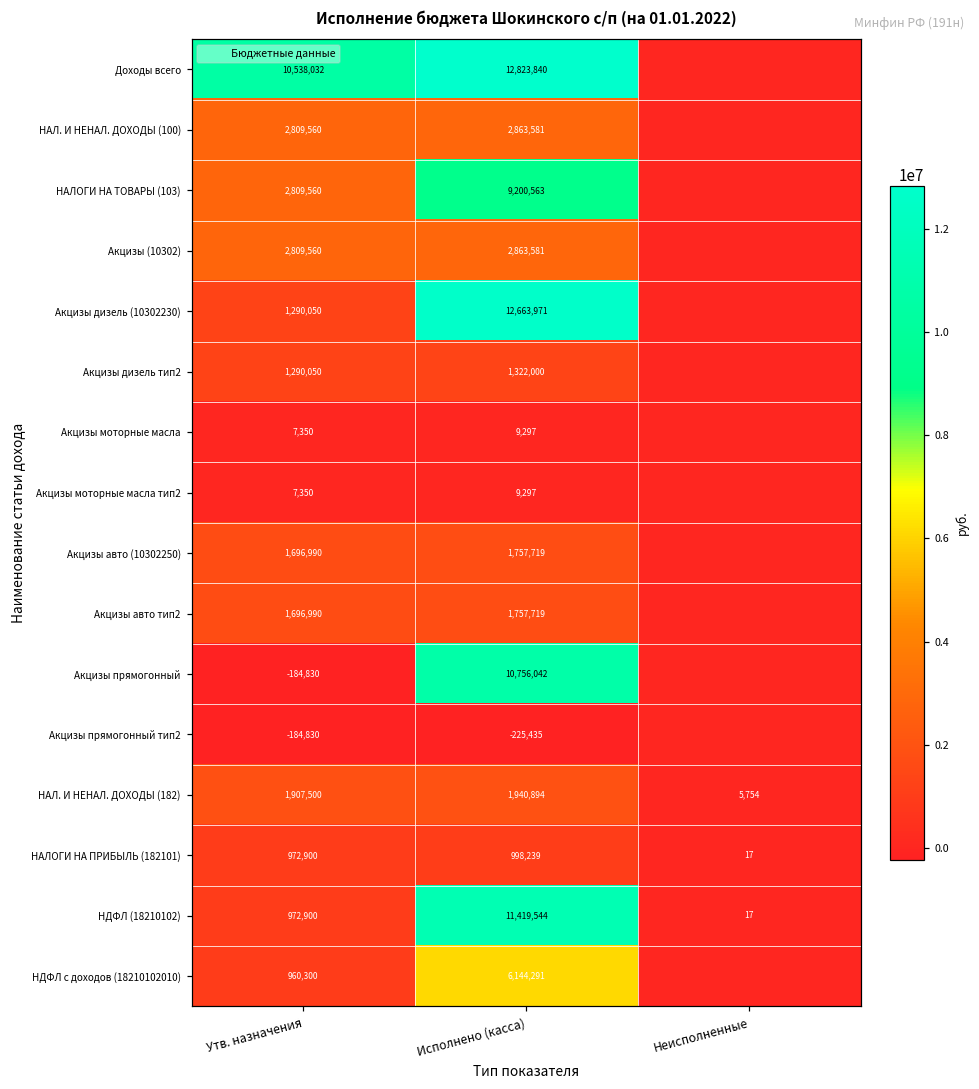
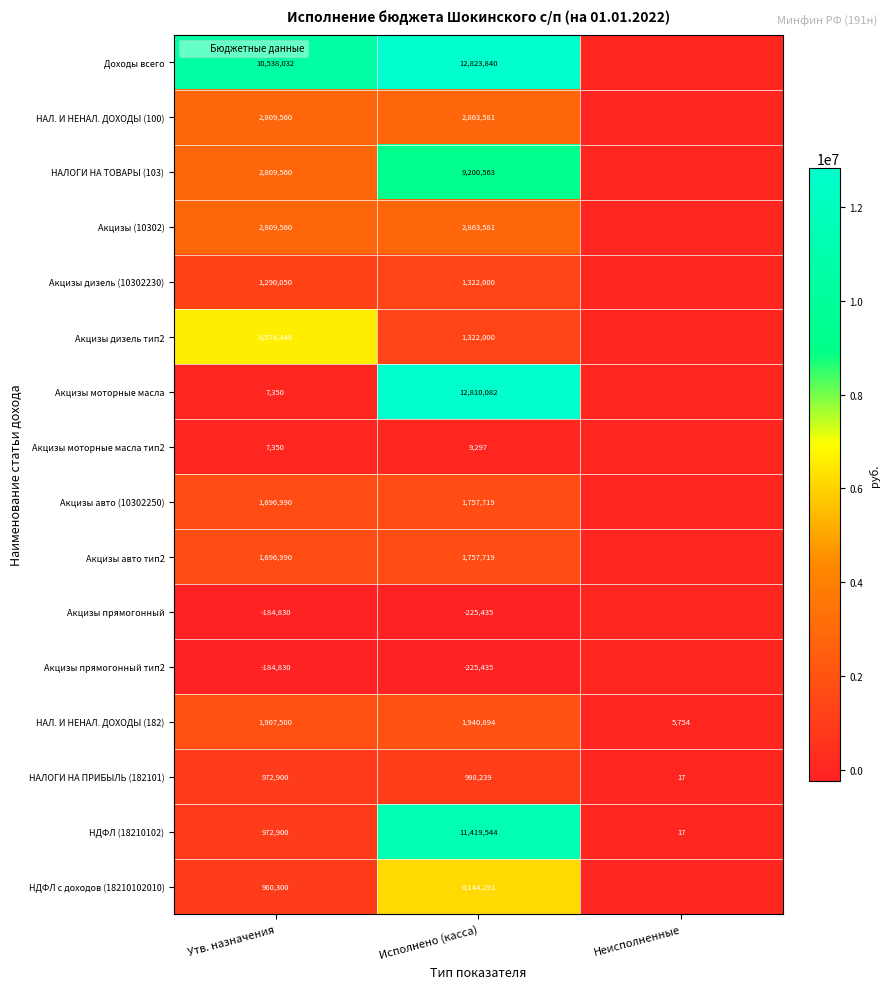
  {
    "Доходы всего": {
      "Утв. назначения": "10,538,032",
      "Исполнено (касса)": "12,823,840"
    },
    "НАЛ. И НЕНАЛ. ДОХОДЫ (100)": {
      "Утв. назначения": "2,809,560",
      "Исполнено (касса)": "2,863,581"
    },
    "НАЛОГИ НА ТОВАРЫ (103)": {
      "Утв. назначения": "2,809,560",
      "Исполнено (касса)": "9,200,563"
    },
    "Акцизы (10302)": {
      "Утв. назначения": "2,809,560",
      "Исполнено (касса)": "2,863,581"
    },
    "Акцизы дизель (10302230)": {
      "Утв. назначения": "1,290,050",
-     "Исполнено (касса)": "12,663,971"
+     "Исполнено (касса)": "1,322,000"
    },
    "Акцизы дизель тип2": {
-     "Утв. назначения": "1,290,050",
+     "Утв. назначения": "6,574,448",
      "Исполнено (касса)": "1,322,000"
    },
    "Акцизы моторные масла": {
      "Утв. назначения": "7,350",
-     "Исполнено (касса)": "9,297"
+     "Исполнено (касса)": "12,810,082"
    },
    "Акцизы моторные масла тип2": {
      "Утв. назначения": "7,350",
      "Исполнено (касса)": "9,297"
    },
    "Акцизы авто (10302250)": {
      "Утв. назначения": "1,696,990",
      "Исполнено (касса)": "1,757,719"
    },
    "Акцизы авто тип2": {
      "Утв. назначения": "1,696,990",
      "Исполнено (касса)": "1,757,719"
    },
    "Акцизы прямогонный": {
      "Утв. назначения": "-184,830",
-     "Исполнено (касса)": "10,756,042"
+     "Исполнено (касса)": "-225,435"
    },
    "Акцизы прямогонный тип2": {
      "Утв. назначения": "-184,830",
      "Исполнено (касса)": "-225,435"
    },
    "НАЛ. И НЕНАЛ. ДОХОДЫ (182)": {
      "Утв. назначения": "1,907,500",
      "Исполнено (касса)": "1,940,894",
      "Неисполненные": "5,754"
    },
    "НАЛОГИ НА ПРИБЫЛЬ (182101)": {
      "Утв. назначения": "972,900",
      "Исполнено (касса)": "998,239",
      "Неисполненные": "17"
    },
    "НДФЛ (18210102)": {
      "Утв. назначения": "972,900",
      "Исполнено (касса)": "11,419,544",
      "Неисполненные": "17"
    },
    "НДФЛ с доходов (18210102010)": {
      "Утв. назначения": "960,300",
      "Исполнено (касса)": "6,144,291"
    }
  }
